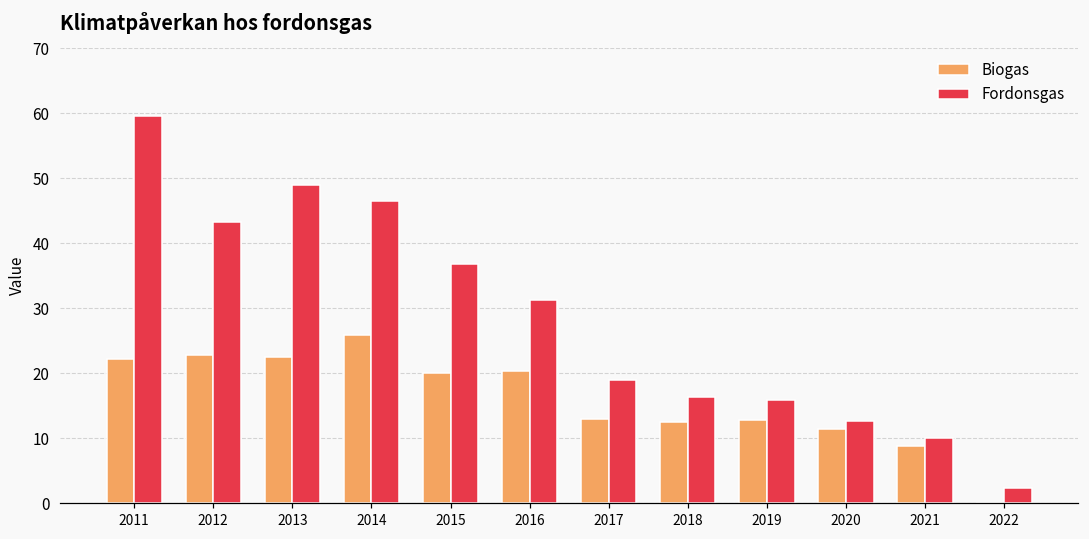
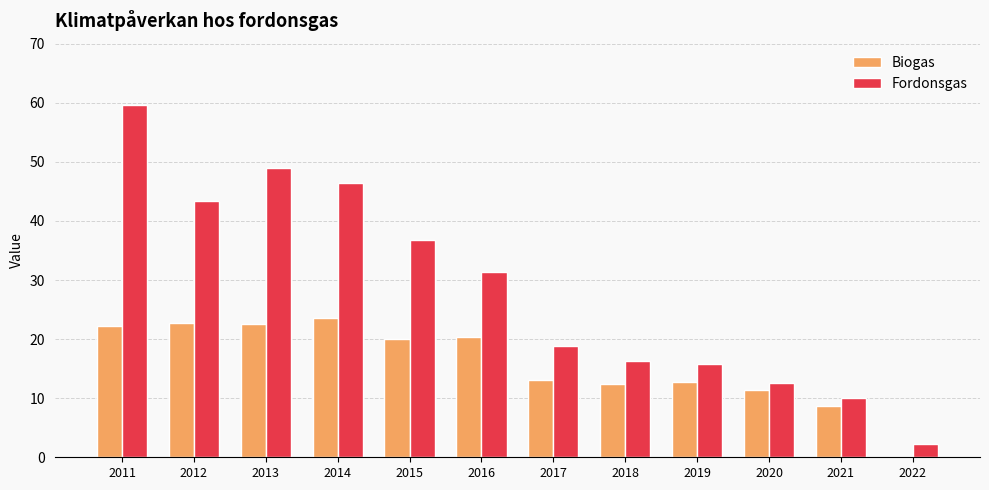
  {
    "Biogas": {
      "2011": 22,
      "2012": 23,
      "2013": 23,
-     "2014": 26,
+     "2014": 24,
      "2015": 20,
      "2016": 20,
      "2017": 13,
      "2018": 12,
      "2019": 13,
      "2020": 11,
      "2021": 9,
      "2022": 0
    },
    "Fordonsgas": {
      "2011": 60,
      "2012": 43,
      "2013": 49,
      "2014": 46,
      "2015": 37,
      "2016": 31,
      "2017": 19,
      "2018": 16,
      "2019": 16,
      "2020": 13,
      "2021": 10,
      "2022": 2
    }
  }
